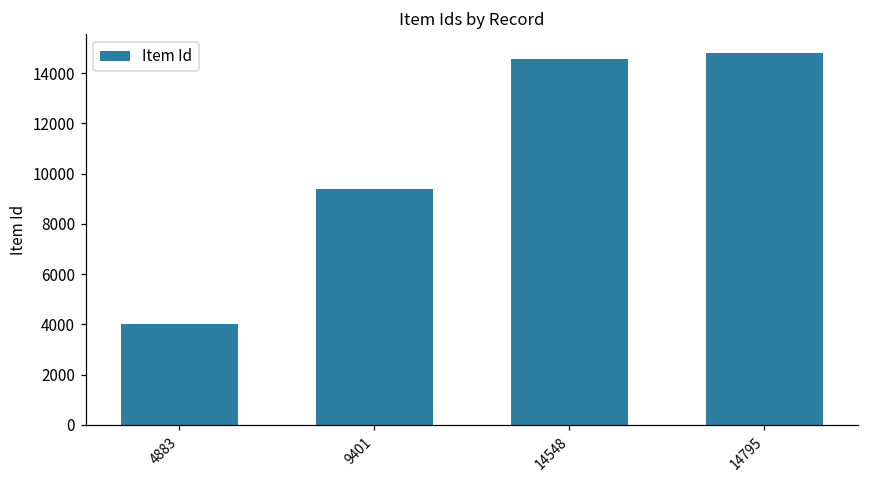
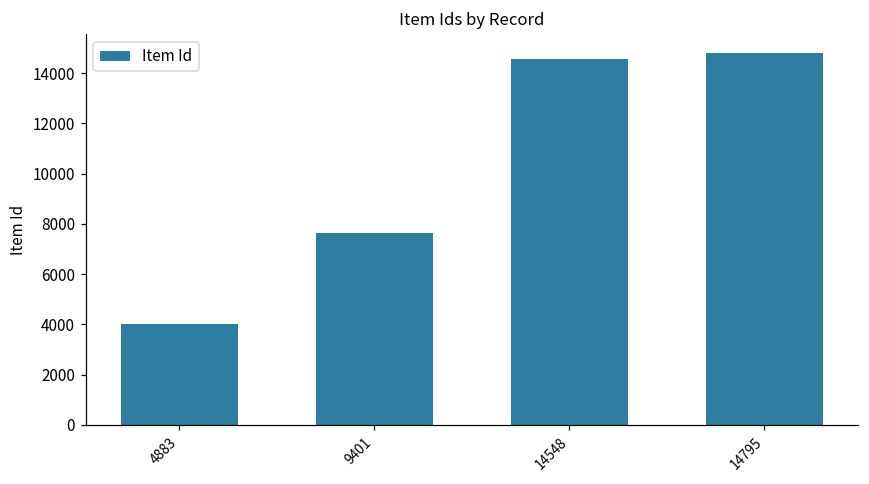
  {
    "4883": 4000,
-   "9401": 9400,
+   "9401": 7700,
    "14548": 14500,
    "14795": 14800
  }
